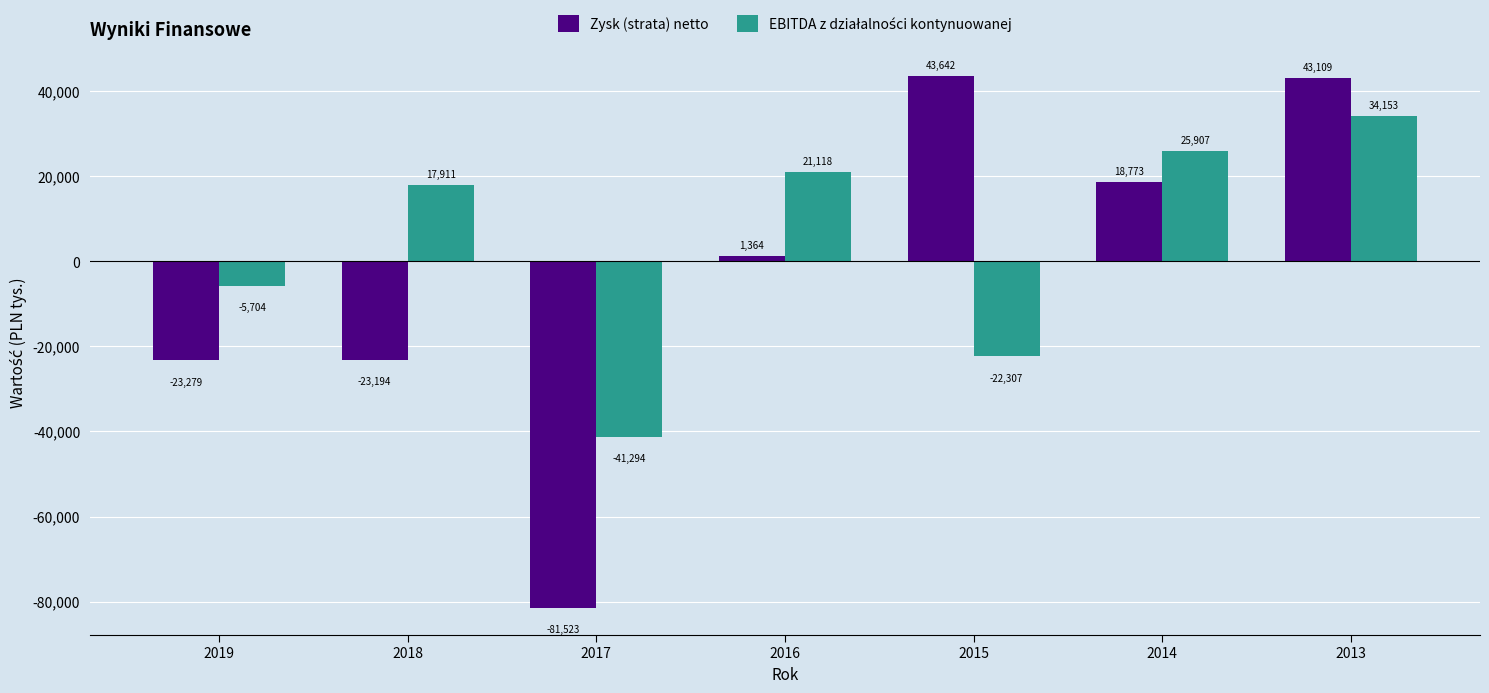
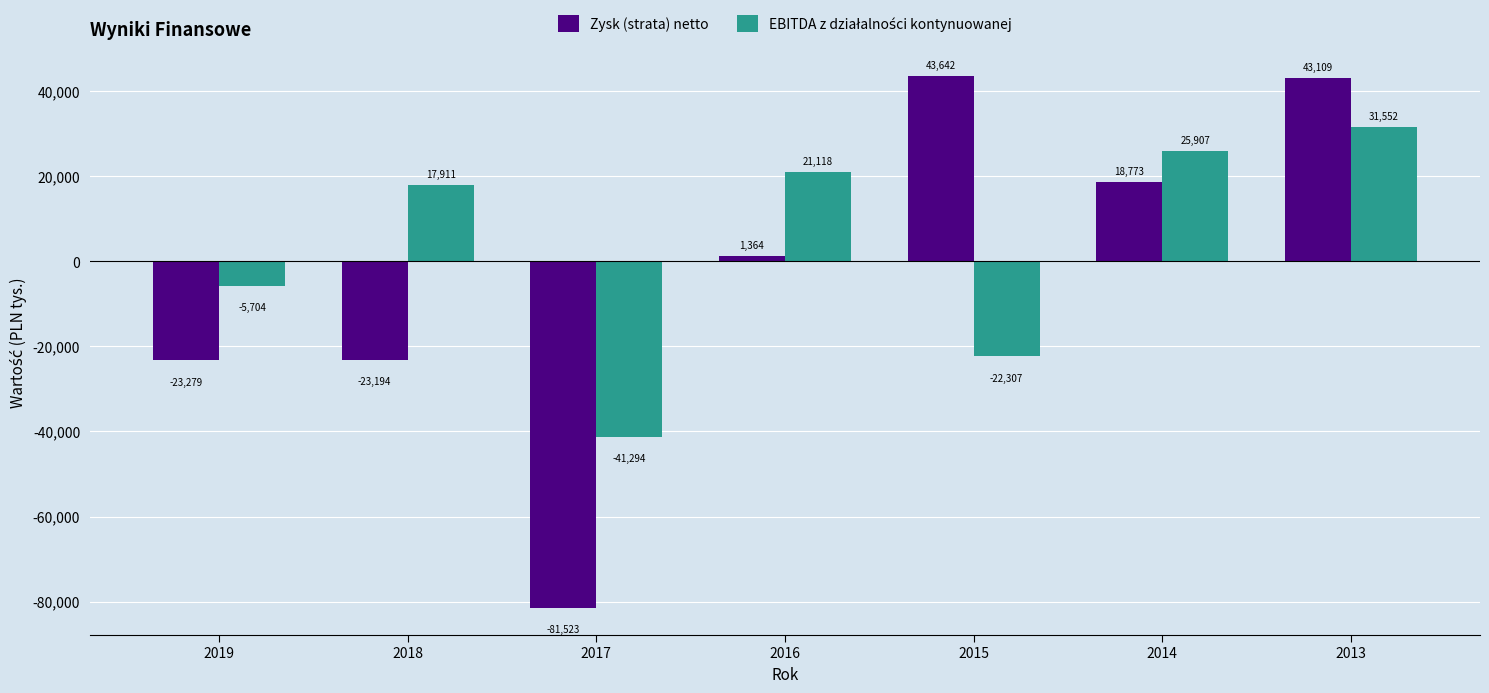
  {
    "Zysk (strata) netto": {
      "2019": "-23,279",
      "2018": "-23,194",
      "2017": "-81,523",
      "2016": "1,364",
      "2015": "43,642",
      "2014": "18,773",
      "2013": "43,109"
    },
    "EBITDA z działalności kontynuowanej": {
      "2019": "-5,704",
      "2018": "17,911",
      "2017": "-41,294",
      "2016": "21,118",
      "2015": "-22,307",
      "2014": "25,907",
-     "2013": "34,153"
+     "2013": "31,552"
    }
  }
